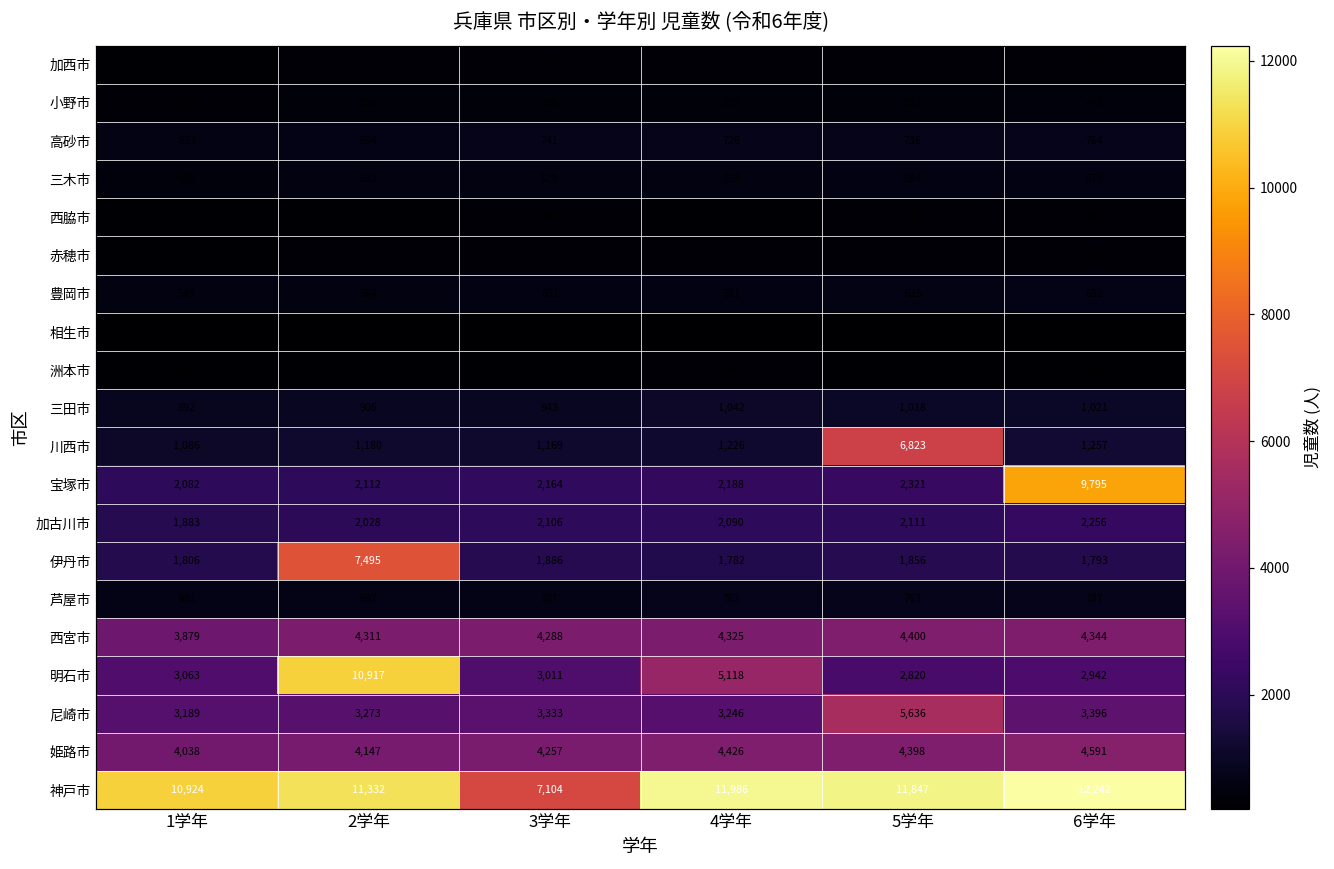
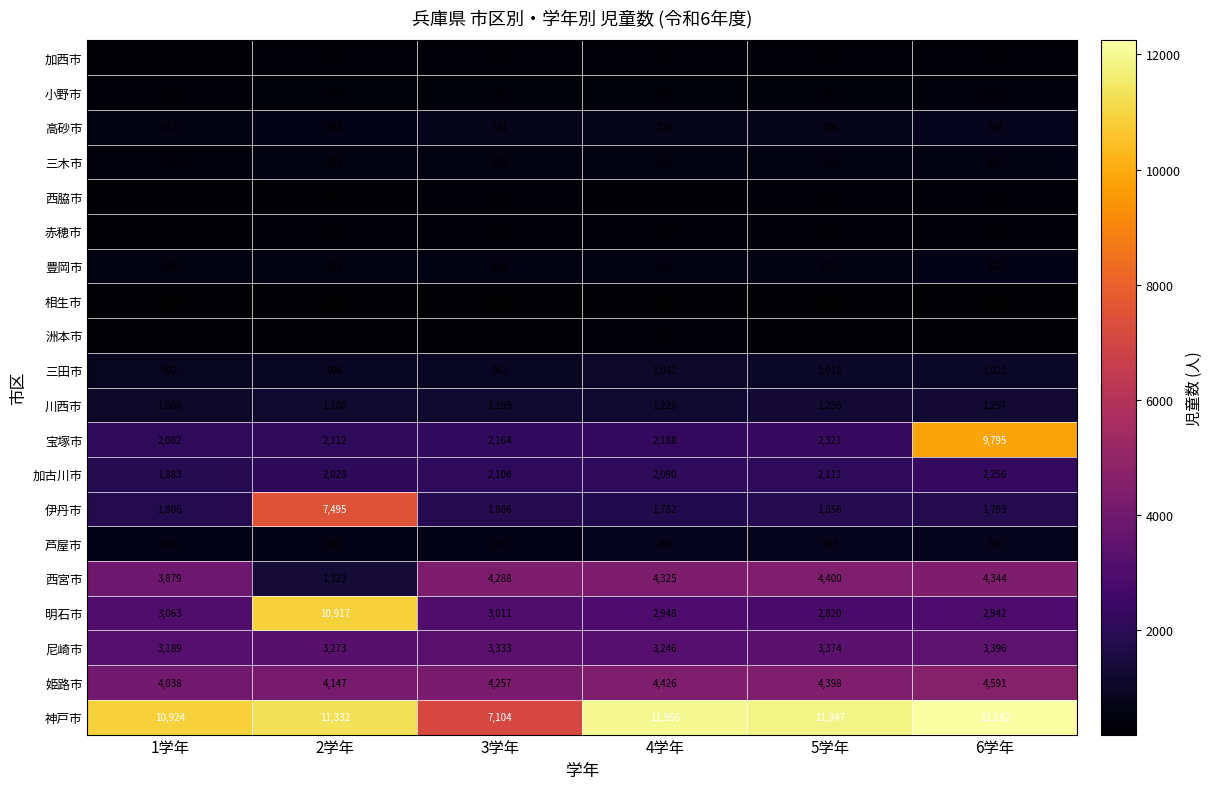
  {
    "川西市": {
-     "5学年": "6,823",
+     "5学年": "1,256",
      "6学年": "1,257"
    },
    "宝塚市": {
      "1学年": "2,082",
      "2学年": "2,112",
      "3学年": "2,164",
      "4学年": "2,188",
      "5学年": "2,321",
      "6学年": "9,795"
    },
    "加古川市": {
      "1学年": "1,883",
      "2学年": "2,028",
      "3学年": "2,106",
      "4学年": "2,090",
      "5学年": "2,111",
      "6学年": "2,256"
    },
    "伊丹市": {
      "1学年": "1,806",
      "2学年": "7,495",
      "3学年": "1,886",
      "4学年": "1,782",
      "5学年": "1,856",
      "6学年": "1,793"
    },
    "西宮市": {
      "1学年": "3,879",
-     "2学年": "4,311",
+     "2学年": "1,323",
      "3学年": "4,288",
      "4学年": "4,325",
      "5学年": "4,400",
      "6学年": "4,344"
    },
    "明石市": {
      "1学年": "3,063",
      "2学年": "10,917",
      "3学年": "3,011",
-     "4学年": "5,118",
+     "4学年": "2,948",
      "5学年": "2,820",
      "6学年": "2,942"
    },
    "尼崎市": {
      "1学年": "3,189",
      "2学年": "3,273",
      "3学年": "3,333",
      "4学年": "3,246",
-     "5学年": "5,636",
+     "5学年": "3,374",
      "6学年": "3,396"
    },
    "姫路市": {
      "1学年": "4,038",
      "2学年": "4,147",
      "3学年": "4,257",
      "4学年": "4,426",
      "5学年": "4,398",
      "6学年": "4,591"
    },
    "神戸市": {
      "1学年": "10,924",
      "2学年": "11,332",
      "3学年": "7,104",
      "4学年": "11,986",
      "5学年": "11,847",
      "6学年": "12,242"
    }
  }
